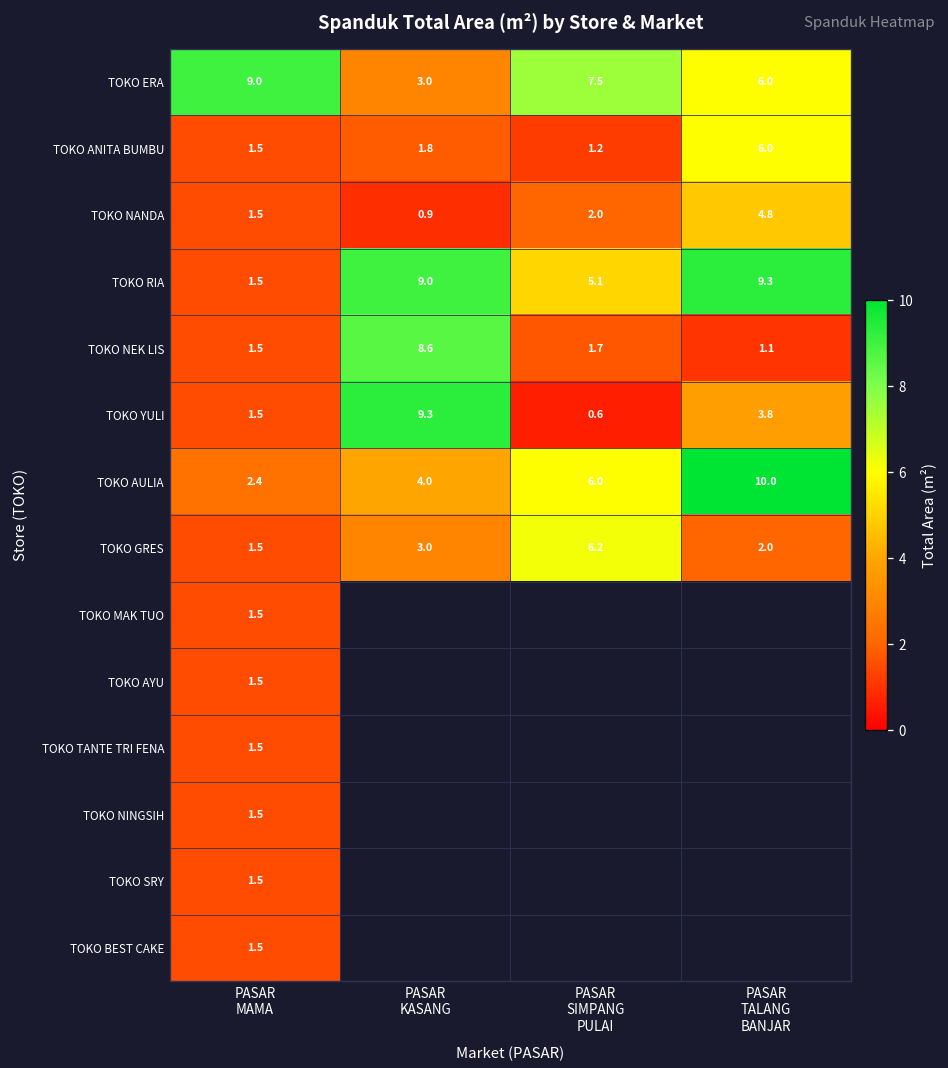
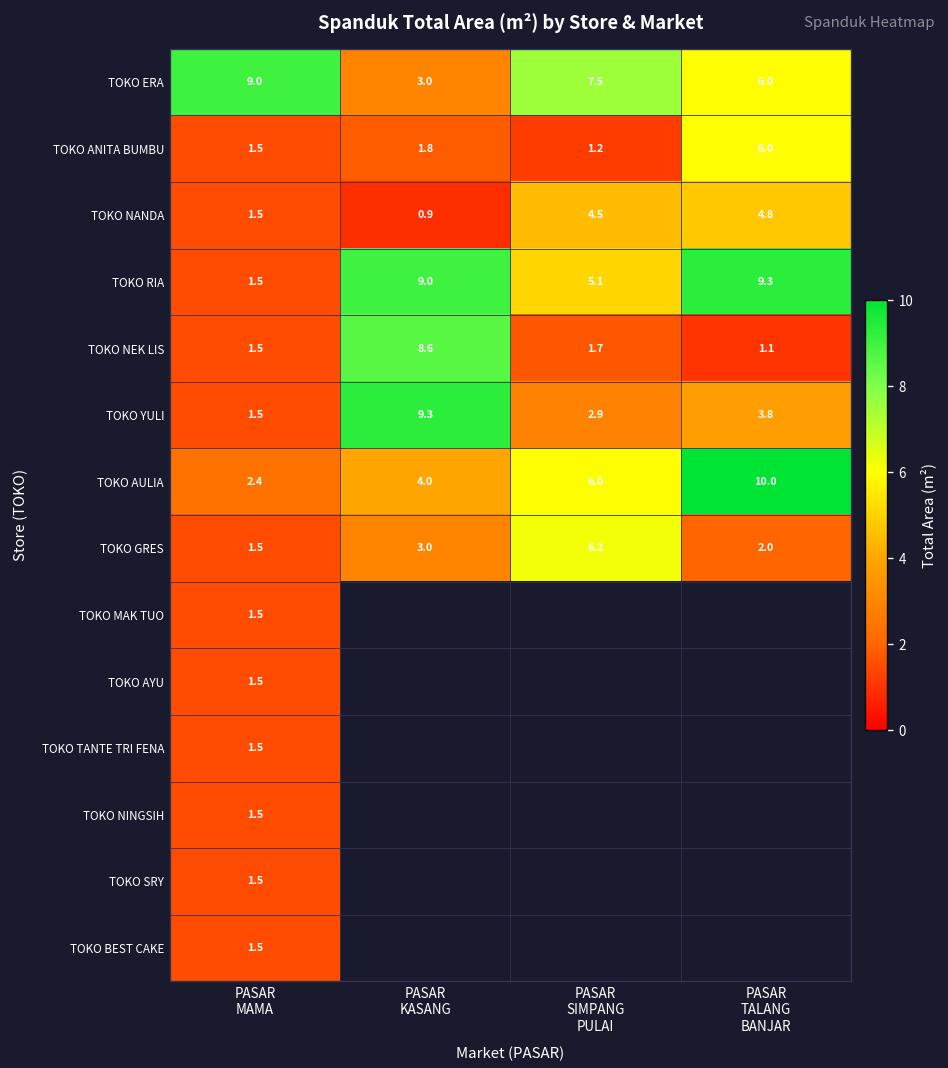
  {
    "TOKO ERA": {
      "PASAR MAMA": 9.0,
      "PASAR KASANG": 3.0,
      "PASAR SIMPANG PULAI": 7.5,
      "PASAR TALANG BANJAR": 6.0
    },
    "TOKO ANITA BUMBU": {
      "PASAR MAMA": 1.5,
      "PASAR KASANG": 1.8,
      "PASAR SIMPANG PULAI": 1.2,
      "PASAR TALANG BANJAR": 6.0
    },
    "TOKO NANDA": {
      "PASAR MAMA": 1.5,
      "PASAR KASANG": 0.9,
-     "PASAR SIMPANG PULAI": 2.0,
+     "PASAR SIMPANG PULAI": 4.5,
      "PASAR TALANG BANJAR": 4.8
    },
    "TOKO RIA": {
      "PASAR MAMA": 1.5,
      "PASAR KASANG": 9.0,
      "PASAR SIMPANG PULAI": 5.1,
      "PASAR TALANG BANJAR": 9.3
    },
    "TOKO NEK LIS": {
      "PASAR MAMA": 1.5,
      "PASAR KASANG": 8.6,
      "PASAR SIMPANG PULAI": 1.7,
      "PASAR TALANG BANJAR": 1.1
    },
    "TOKO YULI": {
      "PASAR MAMA": 1.5,
      "PASAR KASANG": 9.3,
-     "PASAR SIMPANG PULAI": 0.6,
+     "PASAR SIMPANG PULAI": 2.9,
      "PASAR TALANG BANJAR": 3.8
    },
    "TOKO AULIA": {
      "PASAR MAMA": 2.4,
      "PASAR KASANG": 4.0,
      "PASAR SIMPANG PULAI": 6.0,
      "PASAR TALANG BANJAR": 10.0
    },
    "TOKO GRES": {
      "PASAR MAMA": 1.5,
      "PASAR KASANG": 3.0,
      "PASAR SIMPANG PULAI": 6.2,
      "PASAR TALANG BANJAR": 2.0
    },
    "TOKO MAK TUO": {
      "PASAR MAMA": 1.5
    },
    "TOKO AYU": {
      "PASAR MAMA": 1.5
    },
    "TOKO TANTE TRI FENA": {
      "PASAR MAMA": 1.5
    },
    "TOKO NINGSIH": {
      "PASAR MAMA": 1.5
    },
    "TOKO SRY": {
      "PASAR MAMA": 1.5
    },
    "TOKO BEST CAKE": {
      "PASAR MAMA": 1.5
    }
  }
